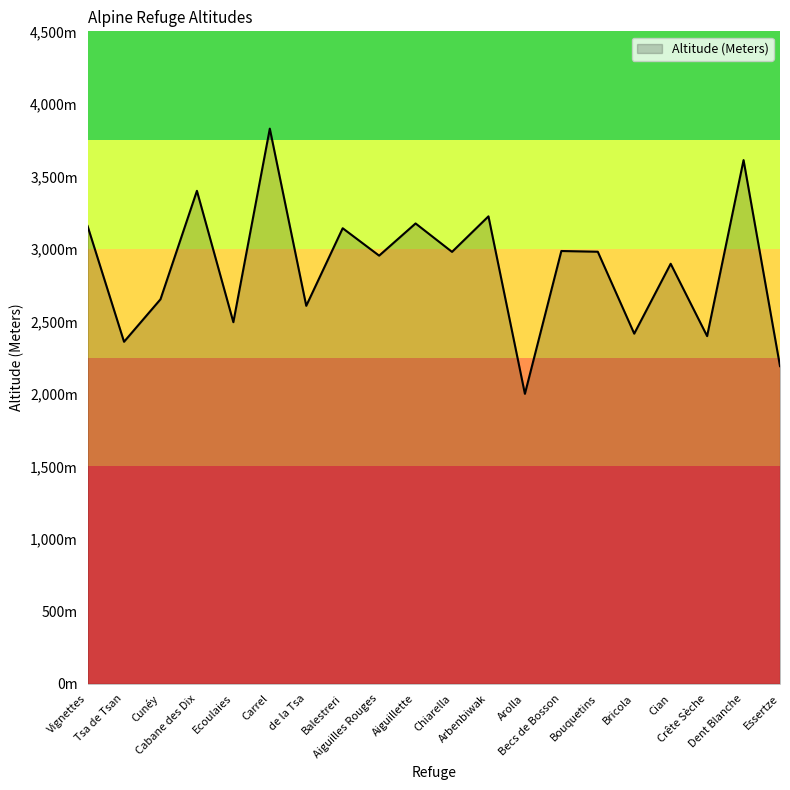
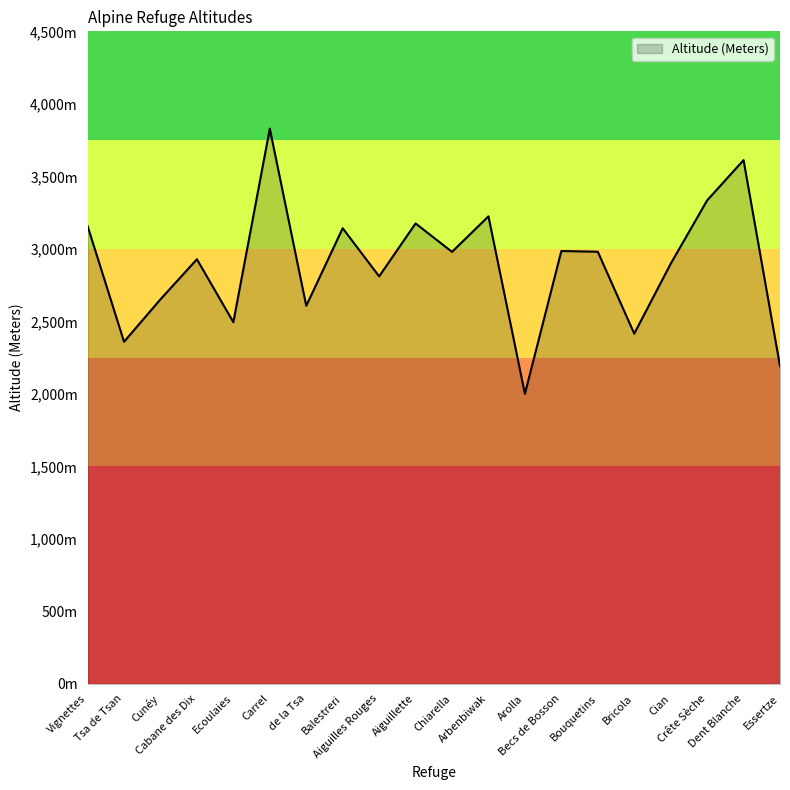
  {
    "Vignettes": "3,160m",
    "Tsa de Tsan": "2,360m",
    "Cunéy": "2,650m",
-   "Cabane des Dix": "3,400m",
+   "Cabane des Dix": "2,930m",
    "Ecoulaies": "2,490m",
    "Carrel": "3,830m",
    "de la Tsa": "2,610m",
    "Balestreri": "3,140m",
-   "Aiguilles Rouges": "2,950m",
+   "Aiguilles Rouges": "2,810m",
    "Aiguillette": "3,180m",
    "Chiarella": "2,980m",
    "Arbenbiwak": "3,220m",
    "Arolla": "2,000m",
    "Becs de Bosson": "2,990m",
    "Bouquetins": "2,980m",
    "Bricola": "2,420m",
    "Cian": "2,900m",
-   "Crête Sèche": "2,400m",
+   "Crête Sèche": "3,330m",
    "Dent Blanche": "3,610m",
    "Essertze": "2,190m"
  }
